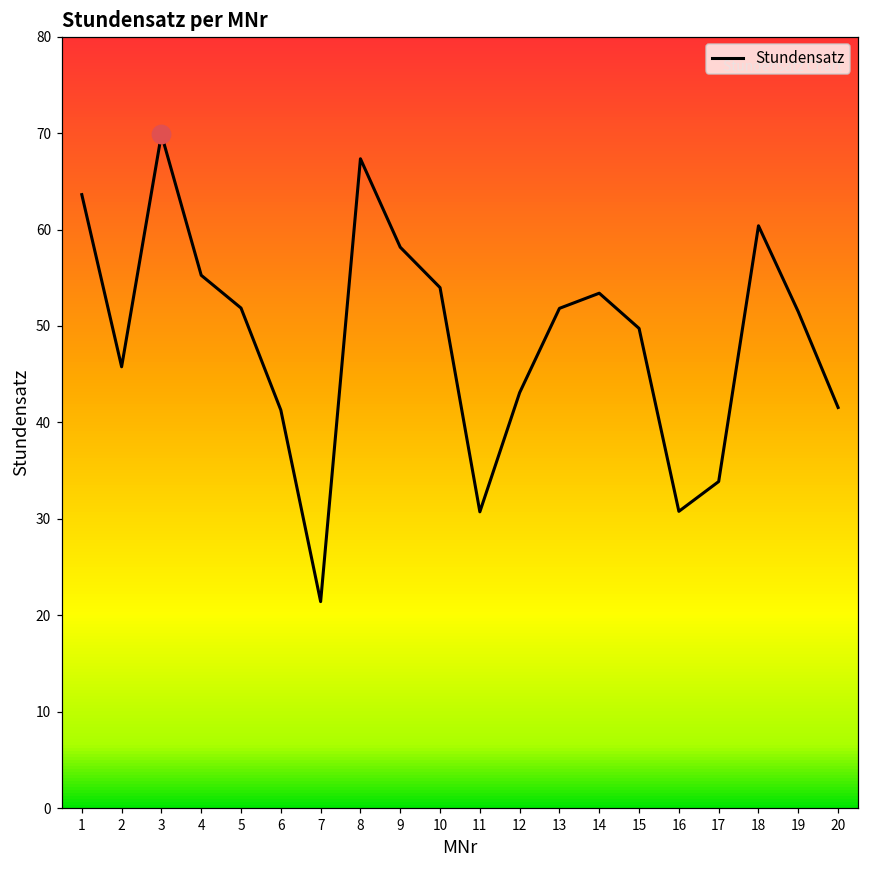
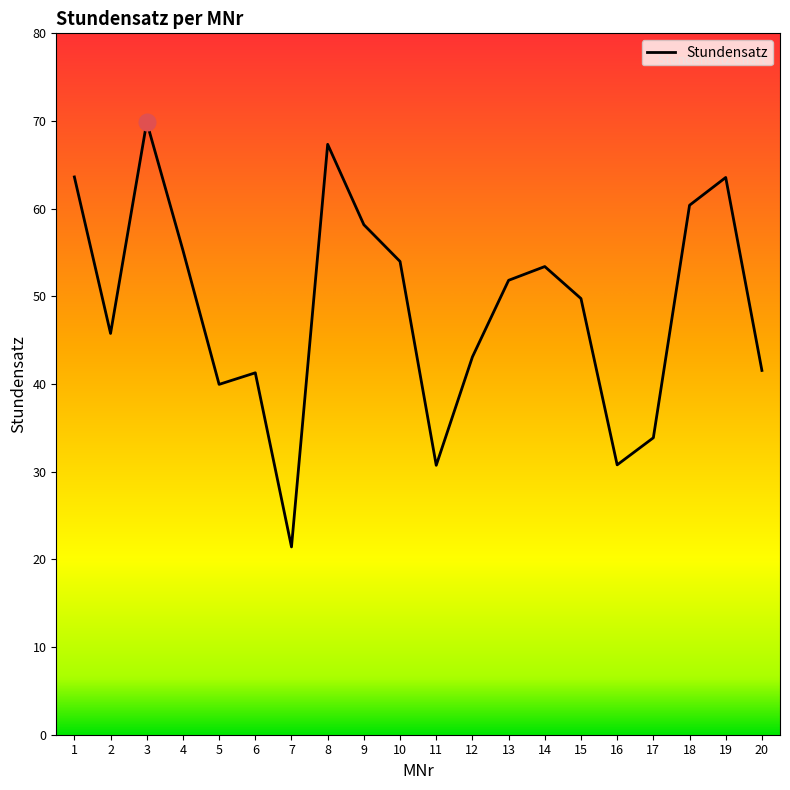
  {
    "Stundensatz": {
      "1": 64,
      "2": 46,
      "4": 55,
-     "5": 52,
+     "5": 40,
      "6": 41,
      "7": 21,
      "8": 67,
      "9": 58,
      "10": 54,
      "11": 31,
      "12": 43,
      "13": 52,
      "14": 53,
      "15": 50,
      "16": 31,
      "17": 34,
      "18": 60,
-     "19": 51,
+     "19": 64,
      "20": 42
    }
  }
